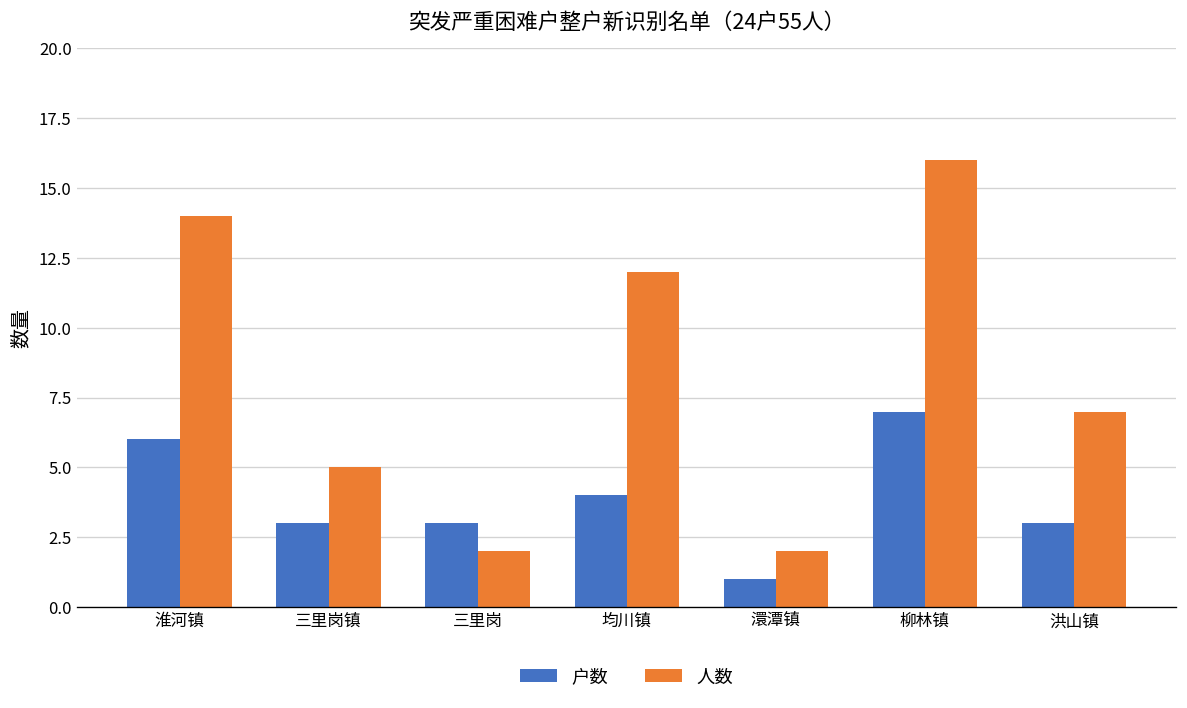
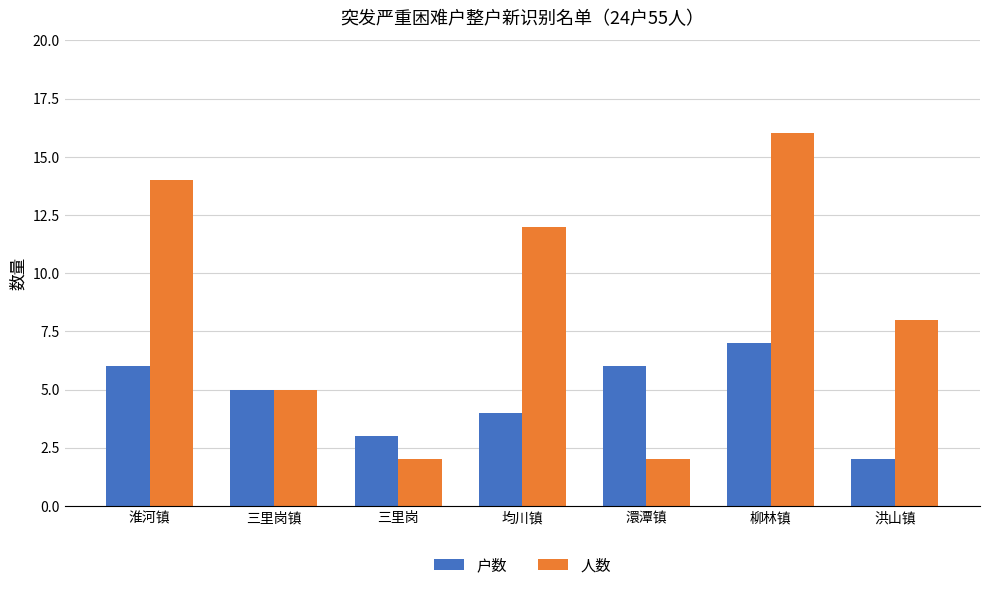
  {
    "户数": {
      "淮河镇": 6,
-     "三里岗镇": 3,
+     "三里岗镇": 5,
      "三里岗": 3,
      "均川镇": 4,
-     "澴潭镇": 1,
+     "澴潭镇": 6,
      "柳林镇": 7,
-     "洪山镇": 3
+     "洪山镇": 2
    },
    "人数": {
      "淮河镇": 14,
      "三里岗镇": 5,
      "三里岗": 2,
      "均川镇": 12,
      "澴潭镇": 2,
      "柳林镇": 16,
-     "洪山镇": 7
+     "洪山镇": 8
    }
  }
